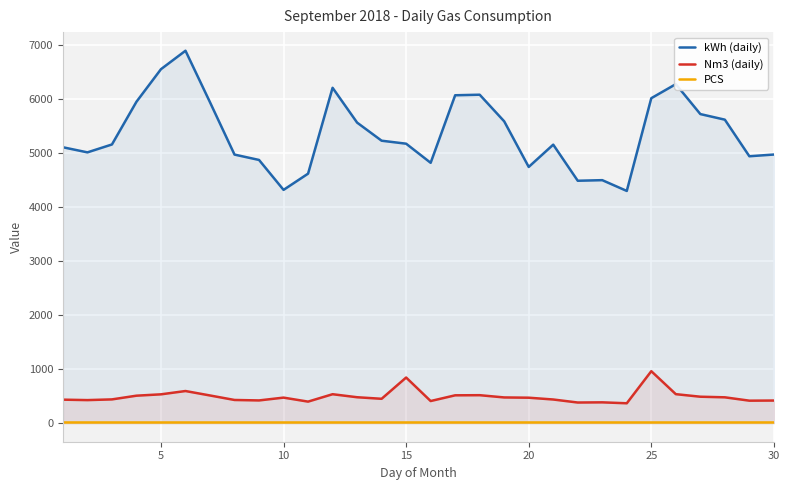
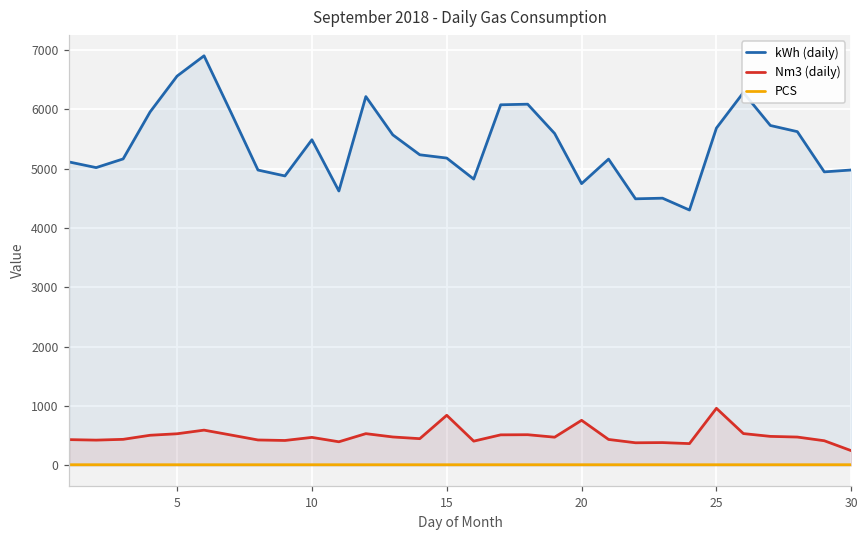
  {
    "kWh (daily)": {
      "5": 6600,
-     "10": 4300,
+     "10": 5500,
      "15": 5200,
      "20": 4700,
-     "25": 6000,
+     "25": 5700,
      "30": 5000
    },
    "Nm3 (daily)": {
      "5": 500,
      "10": 500,
      "15": 800,
-     "20": 500,
+     "20": 800,
      "25": 1000,
-     "30": 400
+     "30": 200
    },
    "PCS": {
      "5": 0,
      "10": 0,
      "15": 0,
      "20": 0,
      "25": 0,
      "30": 0
    }
  }
